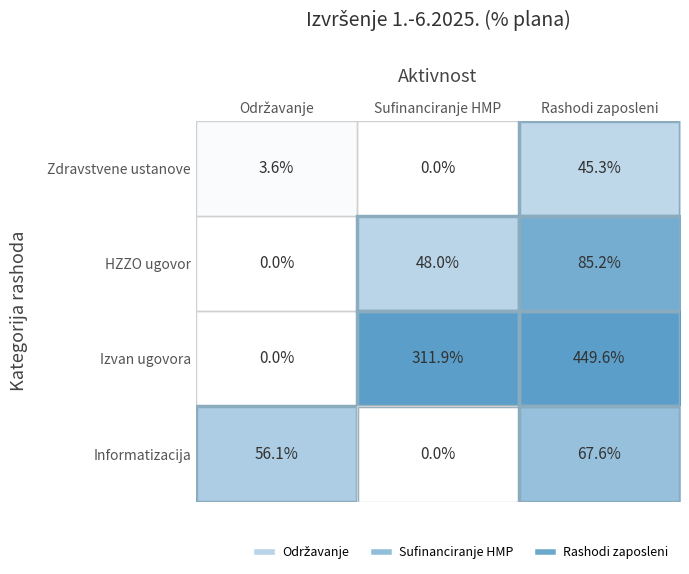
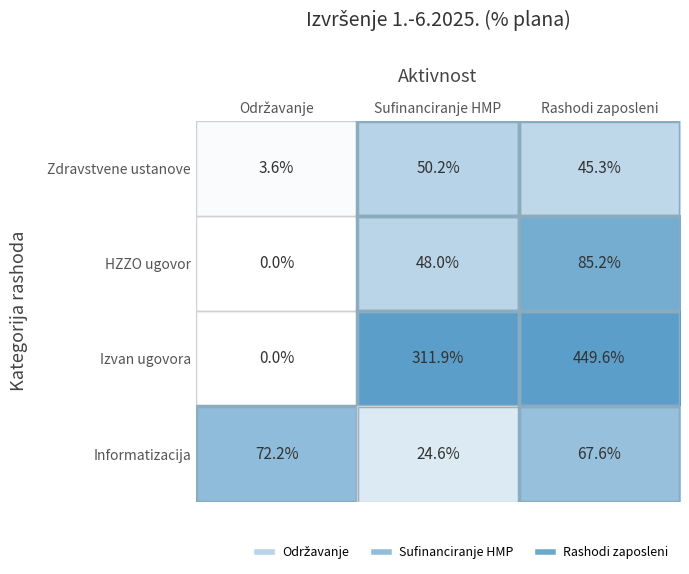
  {
    "Zdravstvene ustanove": {
      "Održavanje": "3.6%",
-     "Sufinanciranje HMP": "0.0%",
+     "Sufinanciranje HMP": "50.2%",
      "Rashodi zaposleni": "45.3%"
    },
    "HZZO ugovor": {
      "Održavanje": "0.0%",
      "Sufinanciranje HMP": "48.0%",
      "Rashodi zaposleni": "85.2%"
    },
    "Izvan ugovora": {
      "Održavanje": "0.0%",
      "Sufinanciranje HMP": "311.9%",
      "Rashodi zaposleni": "449.6%"
    },
    "Informatizacija": {
-     "Održavanje": "56.1%",
-     "Sufinanciranje HMP": "0.0%",
+     "Održavanje": "72.2%",
+     "Sufinanciranje HMP": "24.6%",
      "Rashodi zaposleni": "67.6%"
    }
  }
